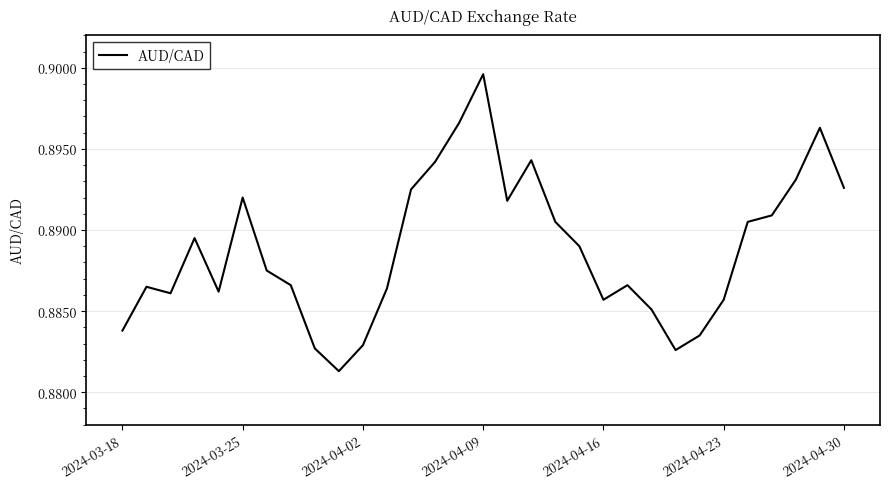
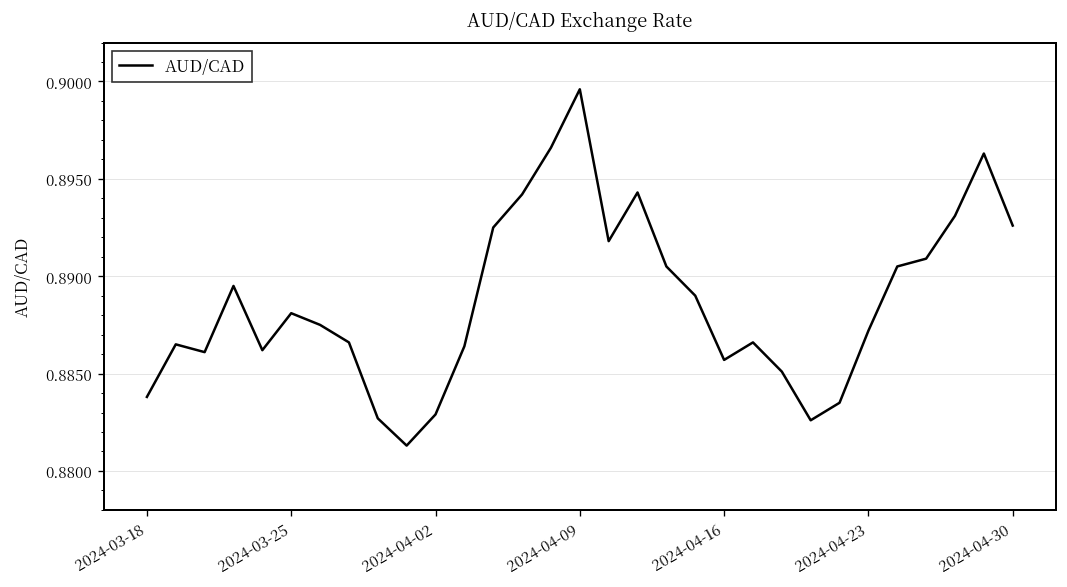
  {
    "2024-03-18": 0.8838,
-   "2024-03-25": 0.8920,
+   "2024-03-25": 0.8881,
    "2024-04-02": 0.8829,
    "2024-04-09": 0.8996,
    "2024-04-16": 0.8857,
-   "2024-04-23": 0.8857,
+   "2024-04-23": 0.8872,
    "2024-04-30": 0.8926
  }
